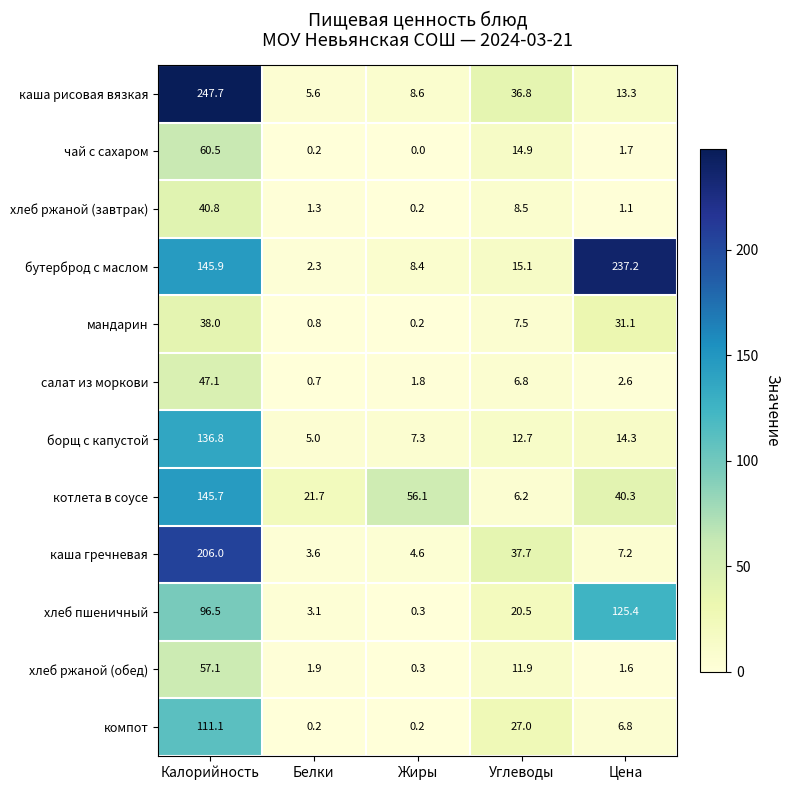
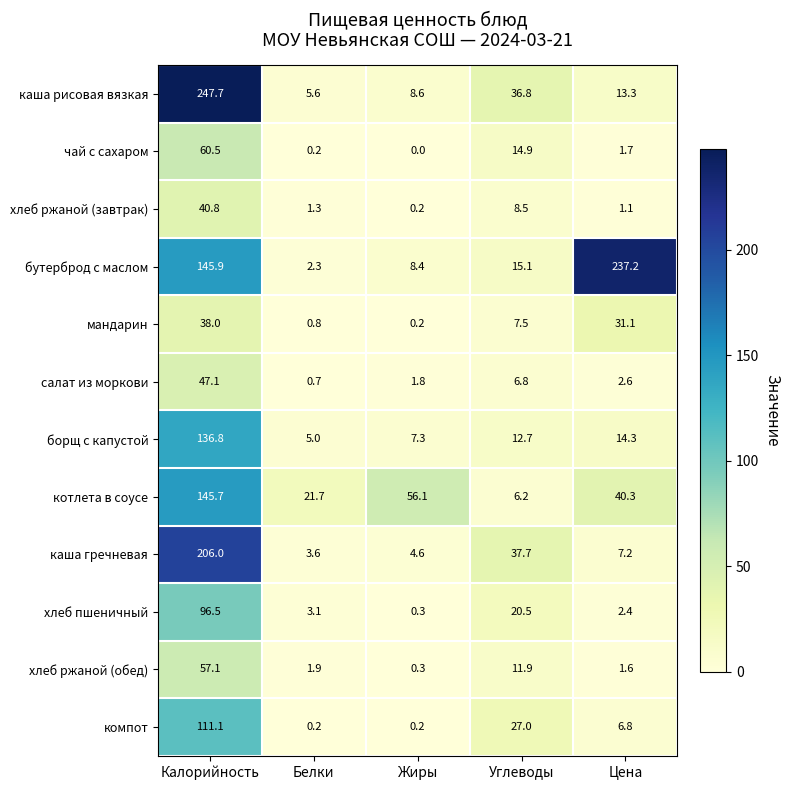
  {
    "каша рисовая вязкая": {
      "Калорийность": 247.7,
      "Белки": 5.6,
      "Жиры": 8.6,
      "Углеводы": 36.8,
      "Цена": 13.3
    },
    "чай с сахаром": {
      "Калорийность": 60.5,
      "Белки": 0.2,
      "Жиры": 0.0,
      "Углеводы": 14.9,
      "Цена": 1.7
    },
    "хлеб ржаной (завтрак)": {
      "Калорийность": 40.8,
      "Белки": 1.3,
      "Жиры": 0.2,
      "Углеводы": 8.5,
      "Цена": 1.1
    },
    "бутерброд с маслом": {
      "Калорийность": 145.9,
      "Белки": 2.3,
      "Жиры": 8.4,
      "Углеводы": 15.1,
      "Цена": 237.2
    },
    "мандарин": {
      "Калорийность": 38.0,
      "Белки": 0.8,
      "Жиры": 0.2,
      "Углеводы": 7.5,
      "Цена": 31.1
    },
    "салат из моркови": {
      "Калорийность": 47.1,
      "Белки": 0.7,
      "Жиры": 1.8,
      "Углеводы": 6.8,
      "Цена": 2.6
    },
    "борщ с капустой": {
      "Калорийность": 136.8,
      "Белки": 5.0,
      "Жиры": 7.3,
      "Углеводы": 12.7,
      "Цена": 14.3
    },
    "котлета в соусе": {
      "Калорийность": 145.7,
      "Белки": 21.7,
      "Жиры": 56.1,
      "Углеводы": 6.2,
      "Цена": 40.3
    },
    "каша гречневая": {
      "Калорийность": 206.0,
      "Белки": 3.6,
      "Жиры": 4.6,
      "Углеводы": 37.7,
      "Цена": 7.2
    },
    "хлеб пшеничный": {
      "Калорийность": 96.5,
      "Белки": 3.1,
      "Жиры": 0.3,
      "Углеводы": 20.5,
-     "Цена": 125.4
+     "Цена": 2.4
    },
    "хлеб ржаной (обед)": {
      "Калорийность": 57.1,
      "Белки": 1.9,
      "Жиры": 0.3,
      "Углеводы": 11.9,
      "Цена": 1.6
    },
    "компот": {
      "Калорийность": 111.1,
      "Белки": 0.2,
      "Жиры": 0.2,
      "Углеводы": 27.0,
      "Цена": 6.8
    }
  }
